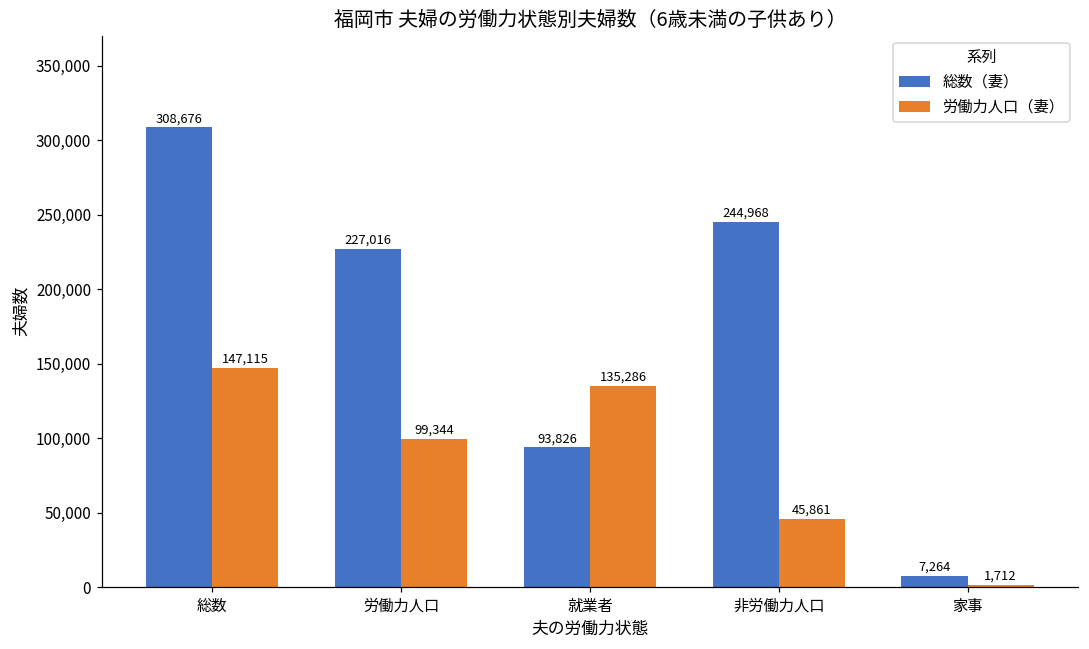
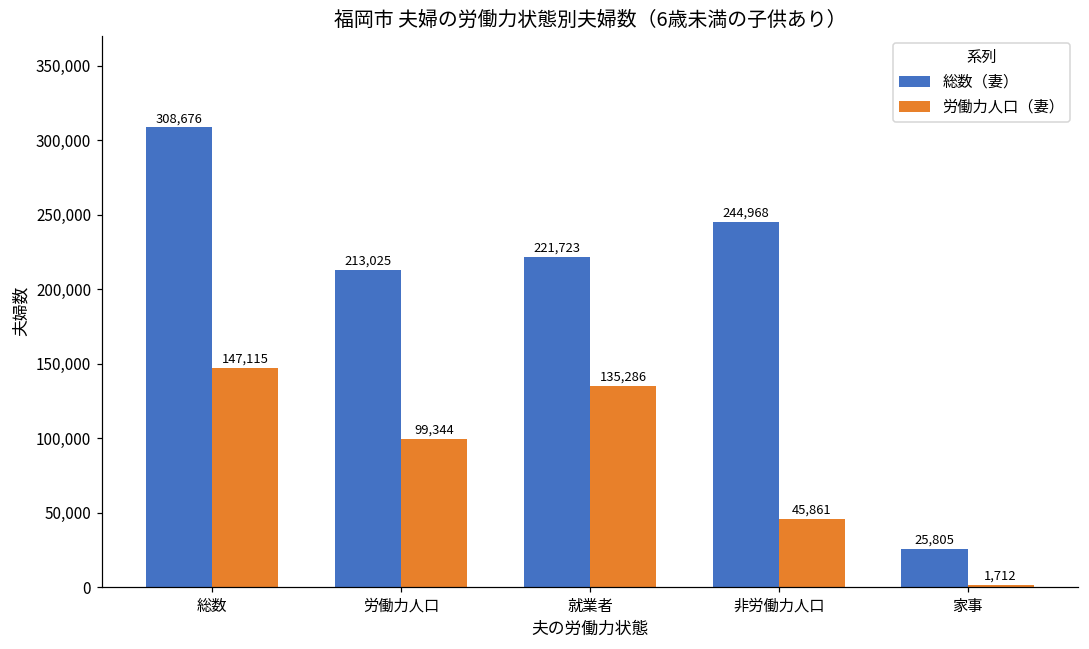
  {
    "総数（妻）": {
      "総数": "308,676",
-     "労働力人口": "227,016",
-     "就業者": "93,826",
+     "労働力人口": "213,025",
+     "就業者": "221,723",
      "非労働力人口": "244,968",
-     "家事": "7,264"
+     "家事": "25,805"
    },
    "労働力人口（妻）": {
      "総数": "147,115",
      "労働力人口": "99,344",
      "就業者": "135,286",
      "非労働力人口": "45,861",
      "家事": "1,712"
    }
  }
